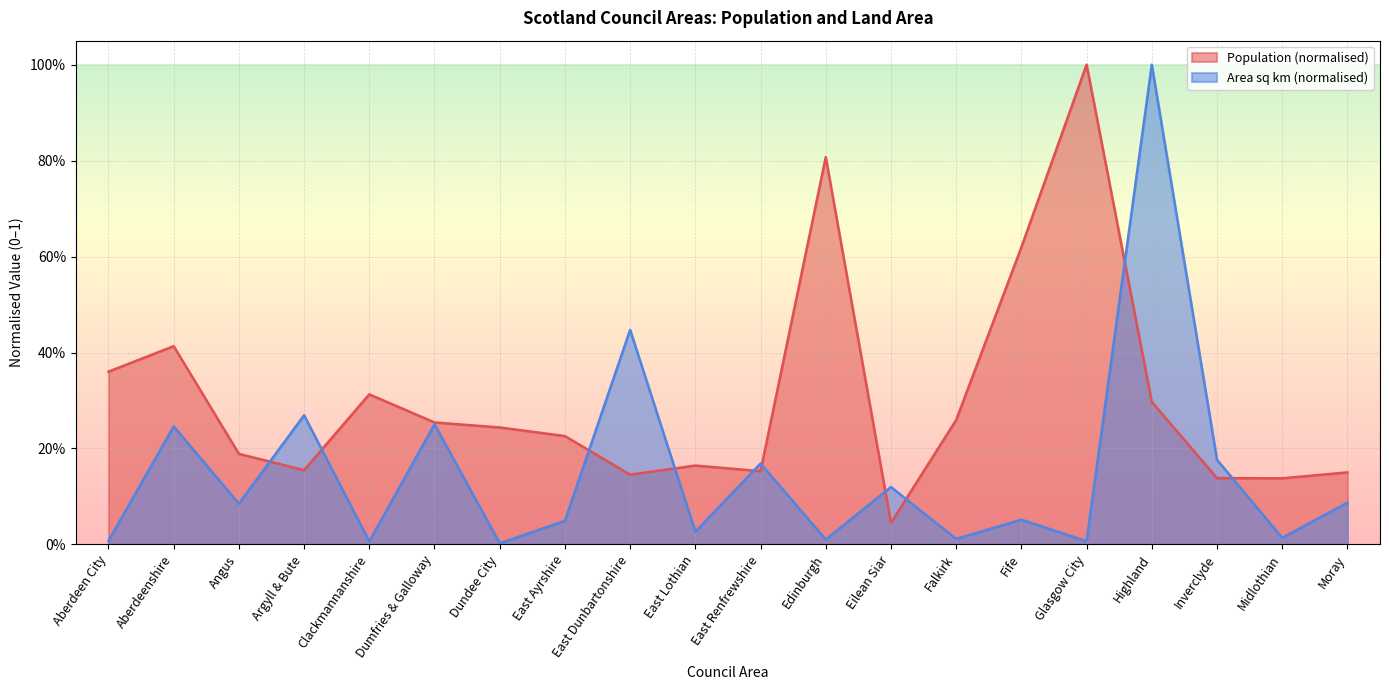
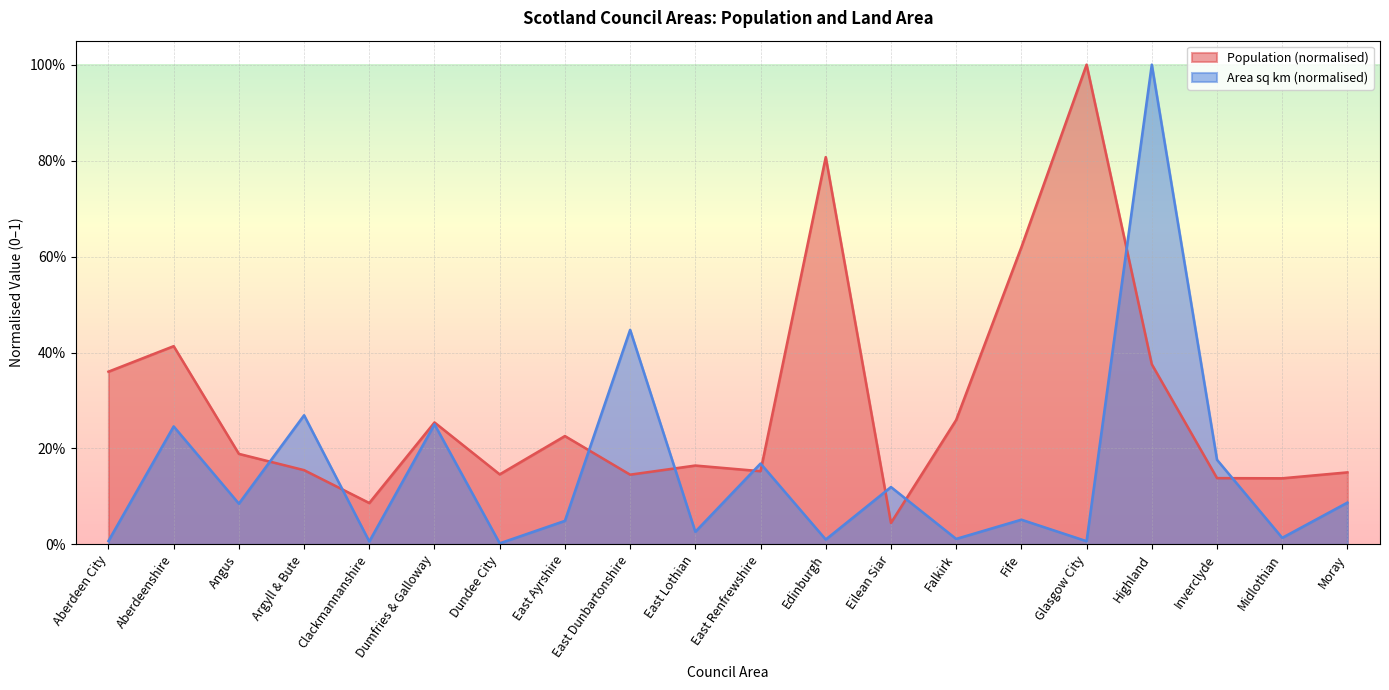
  {
    "Population (normalised)": {
      "Aberdeen City": "36%",
      "Aberdeenshire": "41%",
      "Angus": "19%",
      "Argyll & Bute": "15%",
-     "Clackmannanshire": "31%",
-     "Dundee City": "24%",
+     "Clackmannanshire": "9%",
+     "Dundee City": "15%",
      "East Ayrshire": "23%",
      "East Dunbartonshire": "15%",
      "East Lothian": "16%",
      "East Renfrewshire": "15%",
      "Edinburgh": "81%",
      "Eilean Siar": "4%",
      "Falkirk": "26%",
      "Fife": "62%",
      "Glasgow City": "100%",
-     "Highland": "30%",
+     "Highland": "38%",
      "Inverclyde": "14%",
      "Midlothian": "14%",
      "Moray": "15%"
    },
    "Area sq km (normalised)": {
      "Aberdeen City": "1%",
      "Aberdeenshire": "25%",
      "Angus": "9%",
      "Argyll & Bute": "27%",
      "Clackmannanshire": "1%",
      "Dundee City": "0%",
      "East Ayrshire": "5%",
      "East Dunbartonshire": "45%",
      "East Lothian": "3%",
      "East Renfrewshire": "17%",
      "Edinburgh": "1%",
      "Eilean Siar": "12%",
      "Falkirk": "1%",
      "Fife": "5%",
      "Glasgow City": "1%",
      "Highland": "100%",
      "Inverclyde": "18%",
      "Midlothian": "1%",
      "Moray": "9%"
    }
  }
